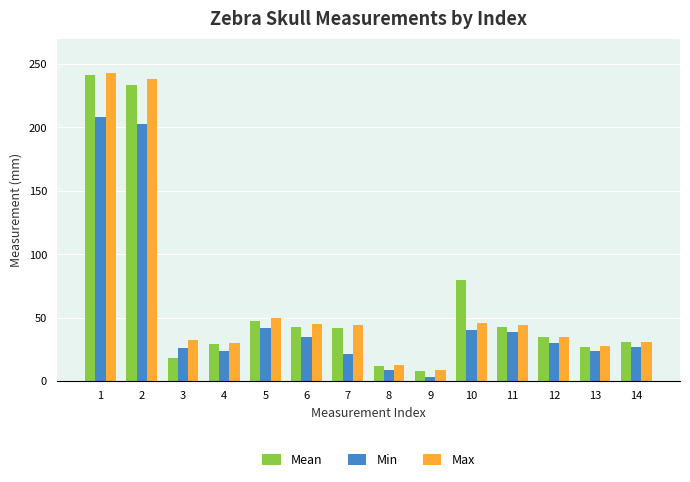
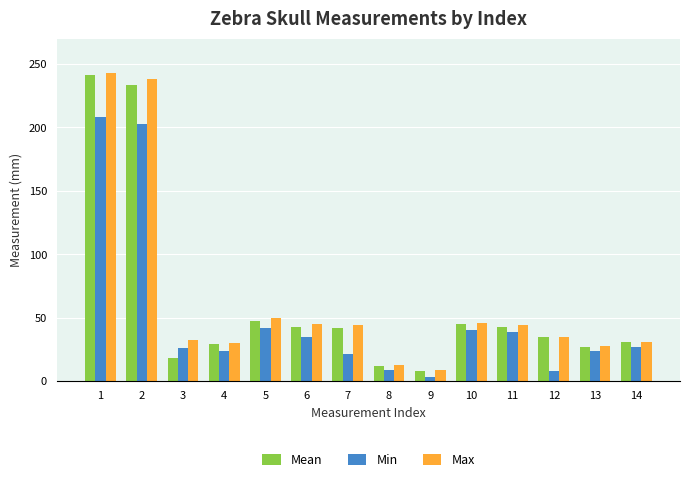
  {
    "Mean": {
      "1": 241,
      "2": 234,
      "3": 18,
      "4": 29,
      "5": 48,
      "6": 43,
      "7": 42,
      "8": 12,
      "9": 8,
-     "10": 80,
+     "10": 45,
      "11": 43,
      "12": 35,
      "13": 27,
      "14": 31
    },
    "Min": {
      "1": 208,
      "2": 203,
      "3": 26,
      "4": 24,
      "5": 42,
      "6": 35,
      "7": 21,
      "8": 9,
      "9": 3,
      "10": 40,
      "11": 39,
-     "12": 30,
+     "12": 8,
      "13": 24,
      "14": 27
    },
    "Max": {
      "1": 243,
      "2": 238,
      "3": 33,
      "4": 30,
      "5": 50,
      "6": 45,
      "7": 44,
      "8": 13,
      "9": 9,
      "10": 46,
      "11": 44,
      "12": 35,
      "13": 28,
      "14": 31
    }
  }
